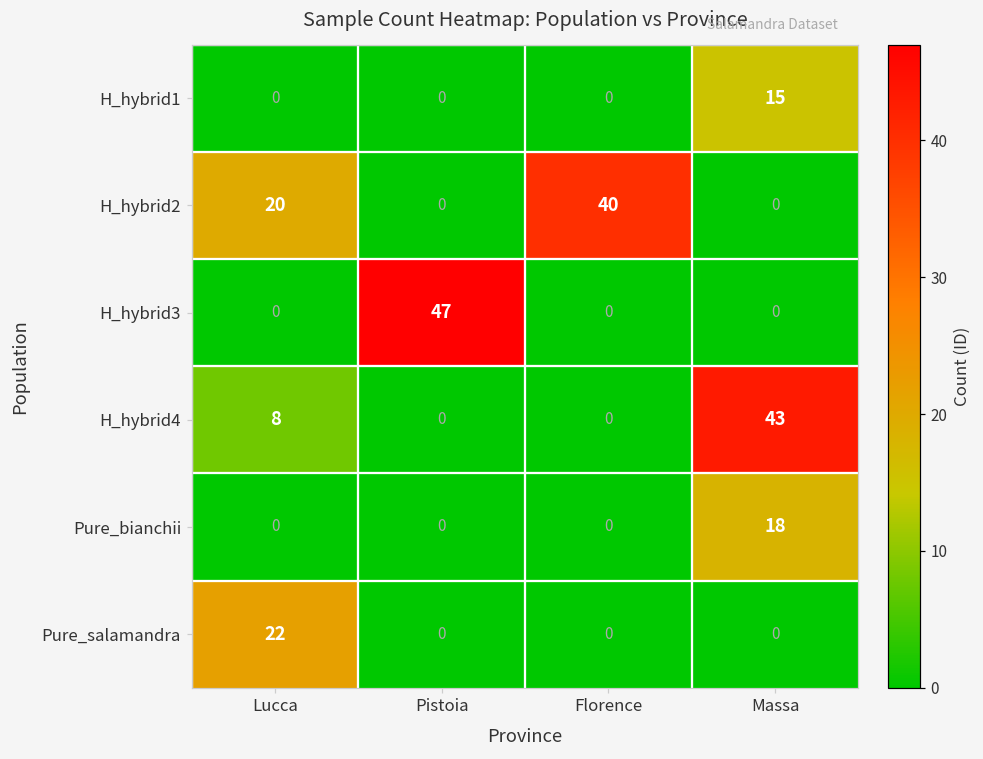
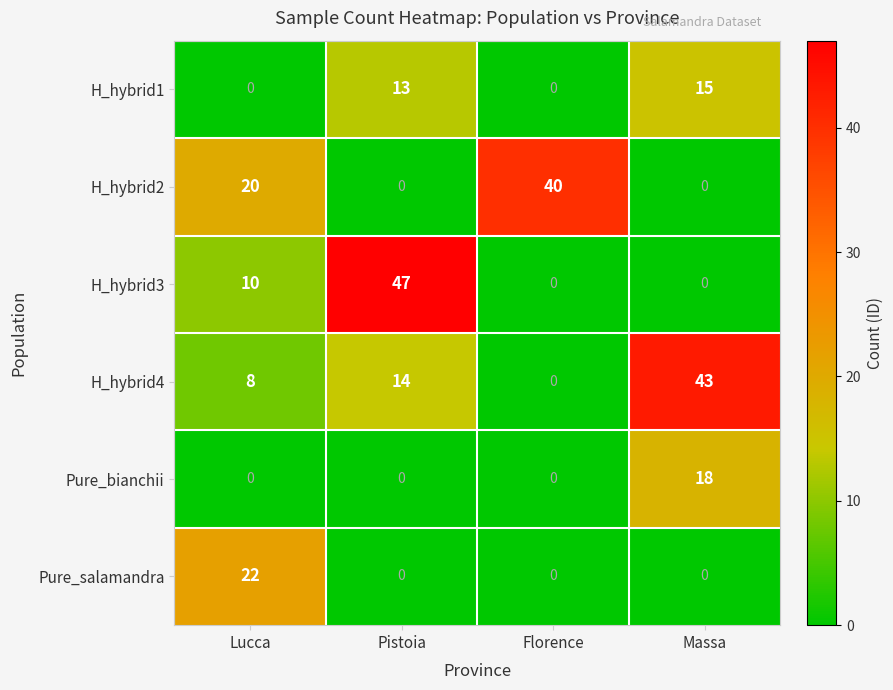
  {
    "H_hybrid1": {
      "Lucca": 0,
-     "Pistoia": 0,
+     "Pistoia": 13,
      "Florence": 0,
      "Massa": 15
    },
    "H_hybrid2": {
      "Lucca": 20,
      "Pistoia": 0,
      "Florence": 40,
      "Massa": 0
    },
    "H_hybrid3": {
-     "Lucca": 0,
+     "Lucca": 10,
      "Pistoia": 47,
      "Florence": 0,
      "Massa": 0
    },
    "H_hybrid4": {
      "Lucca": 8,
-     "Pistoia": 0,
+     "Pistoia": 14,
      "Florence": 0,
      "Massa": 43
    },
    "Pure_bianchii": {
      "Lucca": 0,
      "Pistoia": 0,
      "Florence": 0,
      "Massa": 18
    },
    "Pure_salamandra": {
      "Lucca": 22,
      "Pistoia": 0,
      "Florence": 0,
      "Massa": 0
    }
  }
